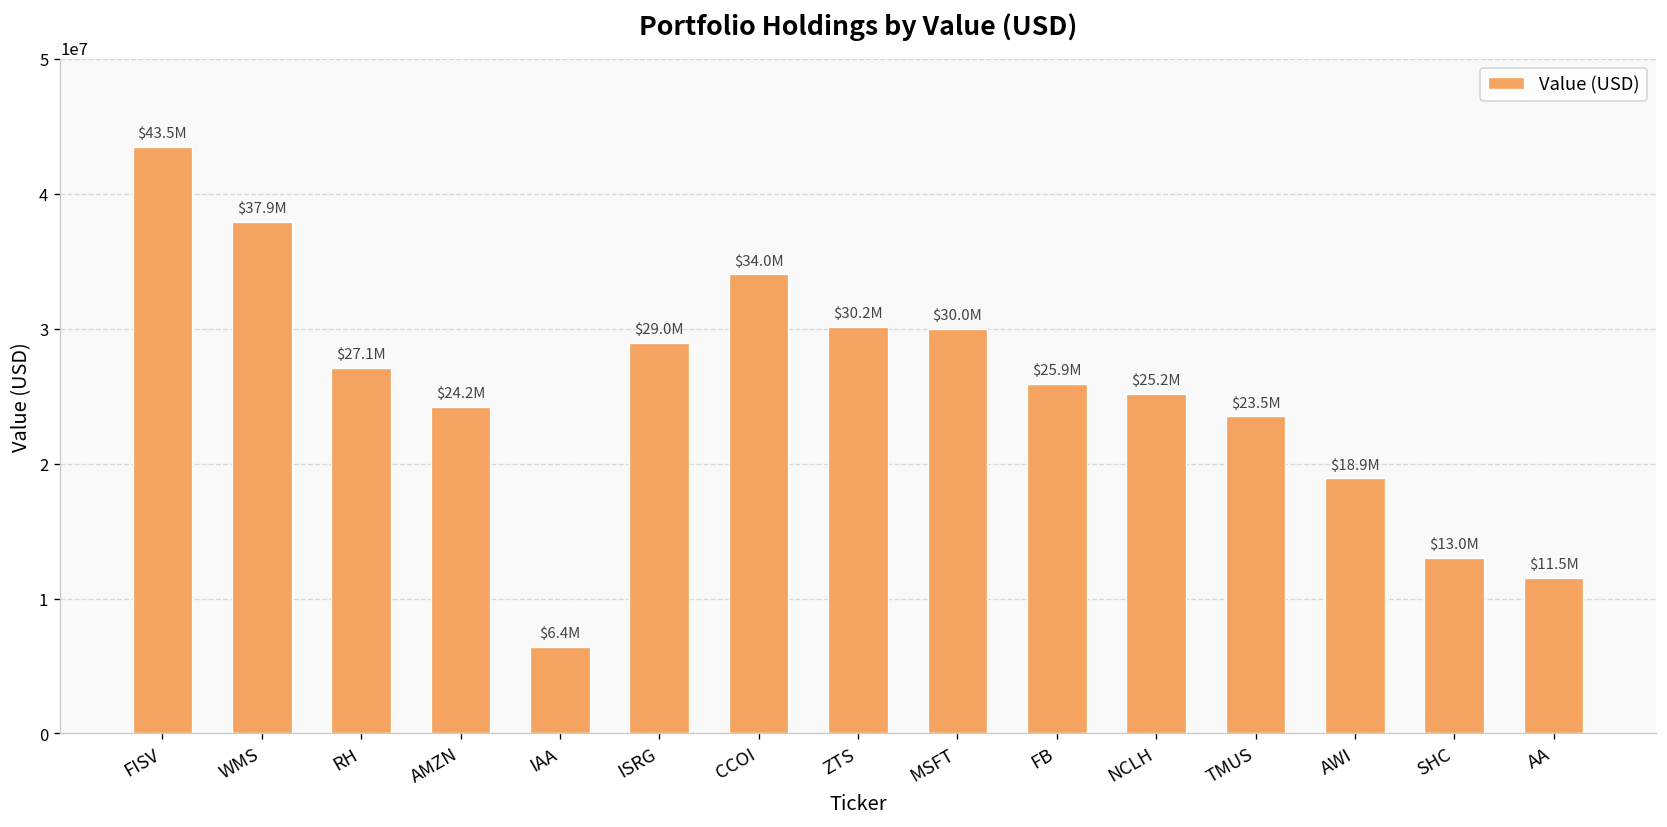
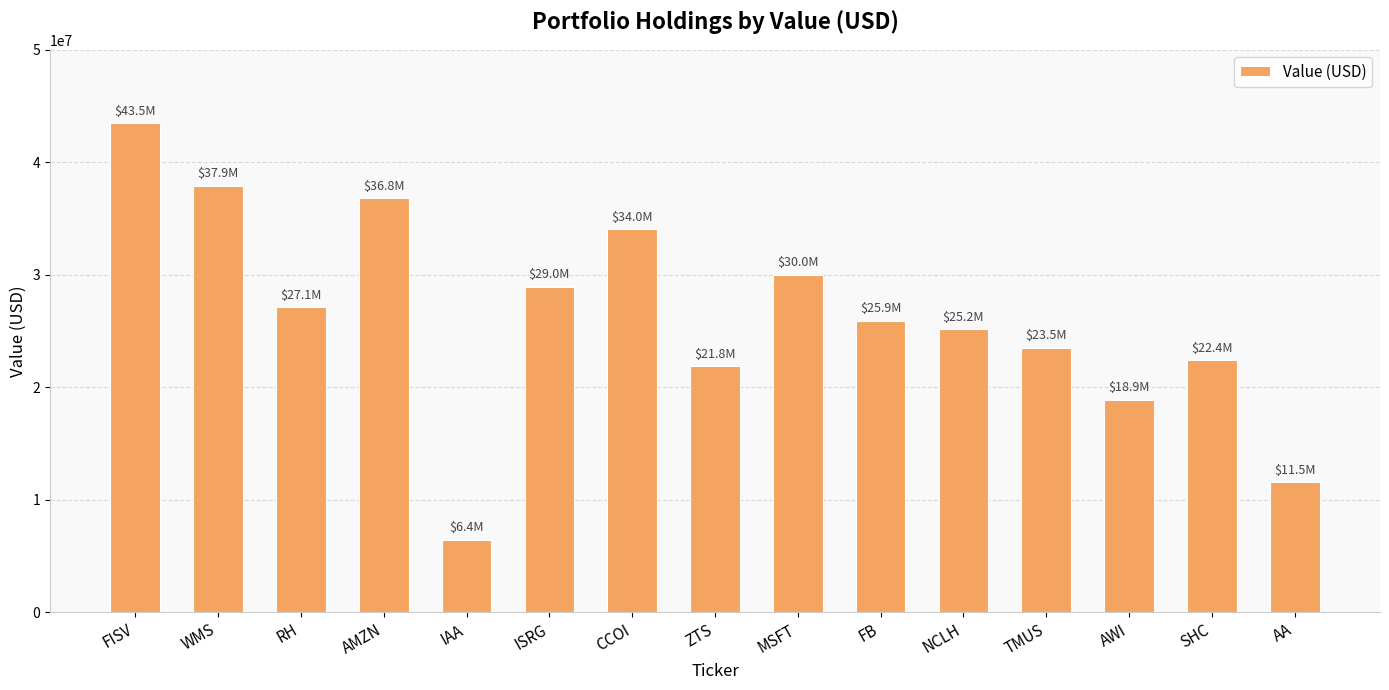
  {
    "FISV": "$43.5M",
    "WMS": "$37.9M",
    "RH": "$27.1M",
-   "AMZN": "$24.2M",
+   "AMZN": "$36.8M",
    "IAA": "$6.4M",
    "ISRG": "$29.0M",
    "CCOI": "$34.0M",
-   "ZTS": "$30.2M",
+   "ZTS": "$21.8M",
    "MSFT": "$30.0M",
    "FB": "$25.9M",
    "NCLH": "$25.2M",
    "TMUS": "$23.5M",
    "AWI": "$18.9M",
-   "SHC": "$13.0M",
+   "SHC": "$22.4M",
    "AA": "$11.5M"
  }
